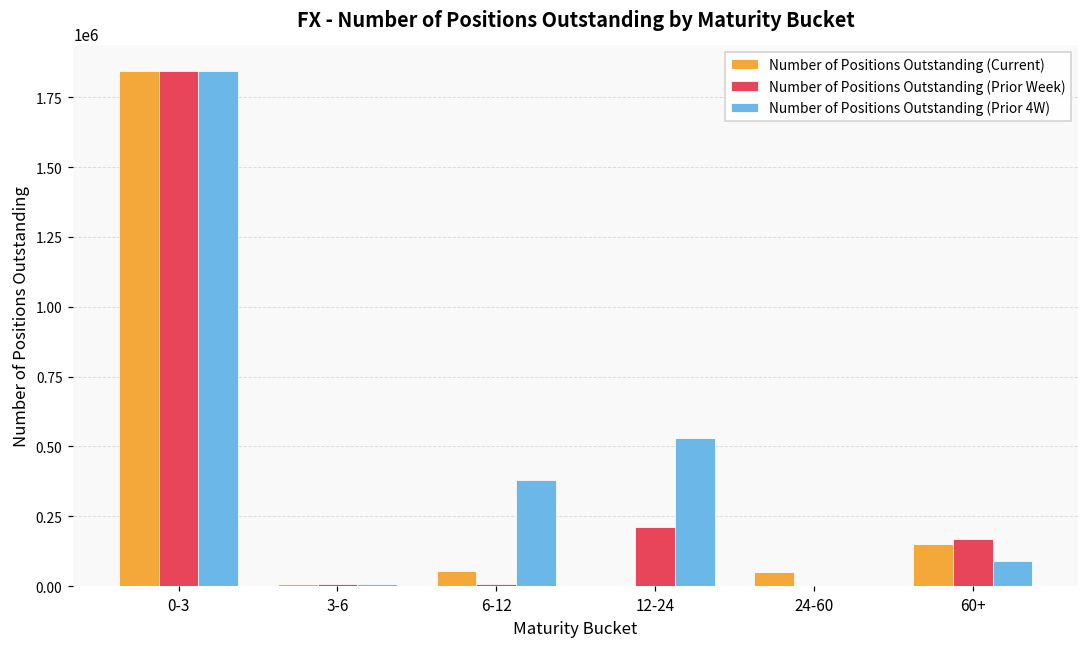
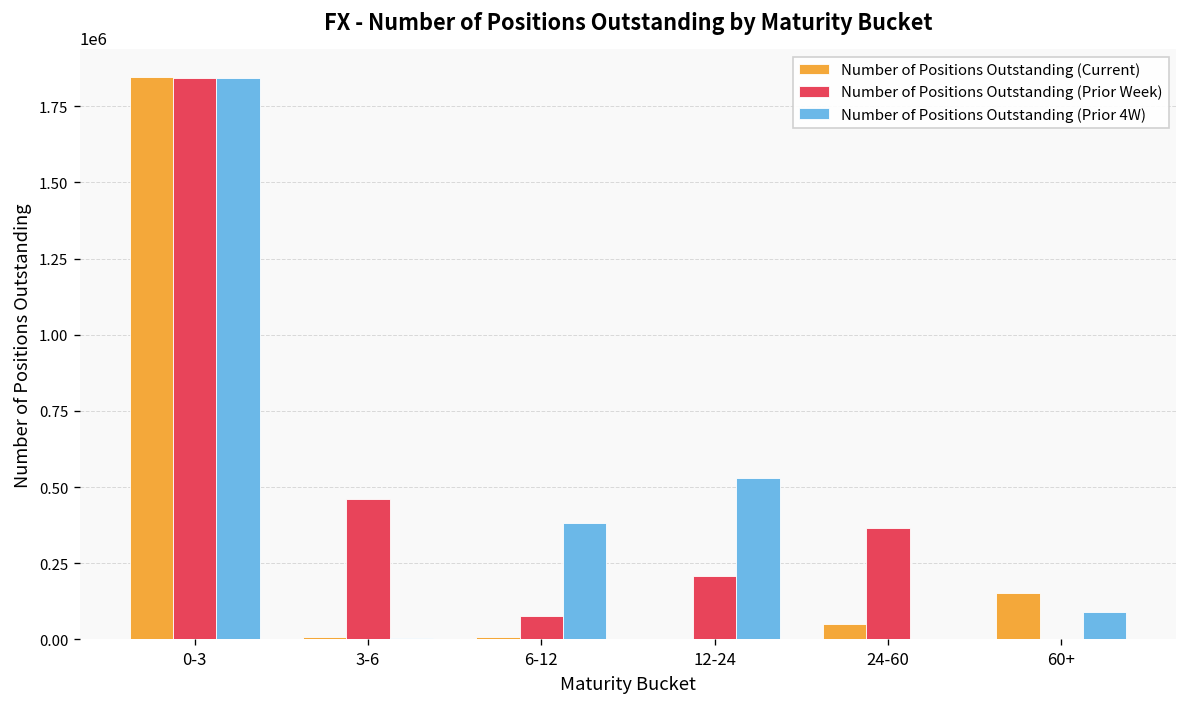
  {
    "Number of Positions Outstanding (Current)": {
      "0-3": 1850000,
-     "6-12": 50000,
+     "6-12": 10000,
      "24-60": 50000,
      "60+": 150000
    },
    "Number of Positions Outstanding (Prior Week)": {
      "0-3": 1840000,
-     "3-6": 10000,
-     "6-12": 10000,
+     "3-6": 460000,
+     "6-12": 80000,
      "12-24": 210000,
-     "24-60": 0,
-     "60+": 170000
+     "24-60": 370000,
+     "60+": 0
    },
    "Number of Positions Outstanding (Prior 4W)": {
      "0-3": 1840000,
      "6-12": 380000,
      "12-24": 530000,
      "60+": 90000
    }
  }
